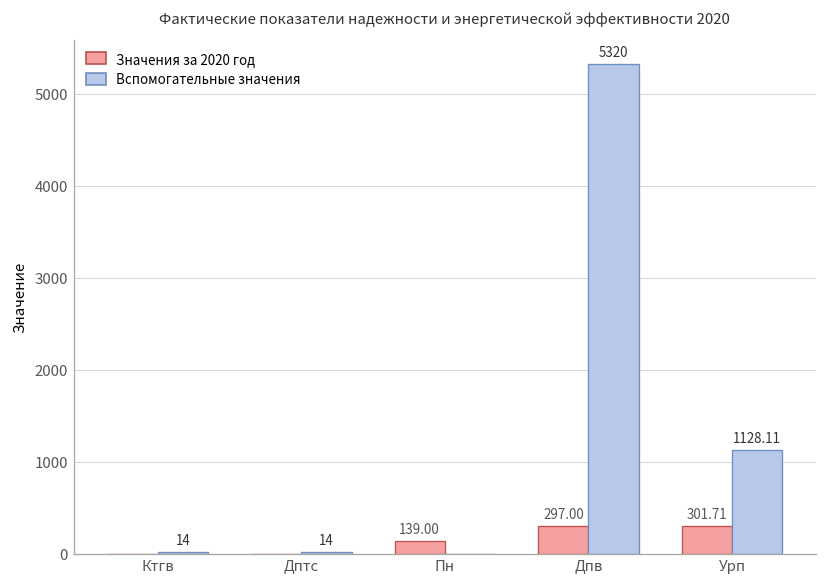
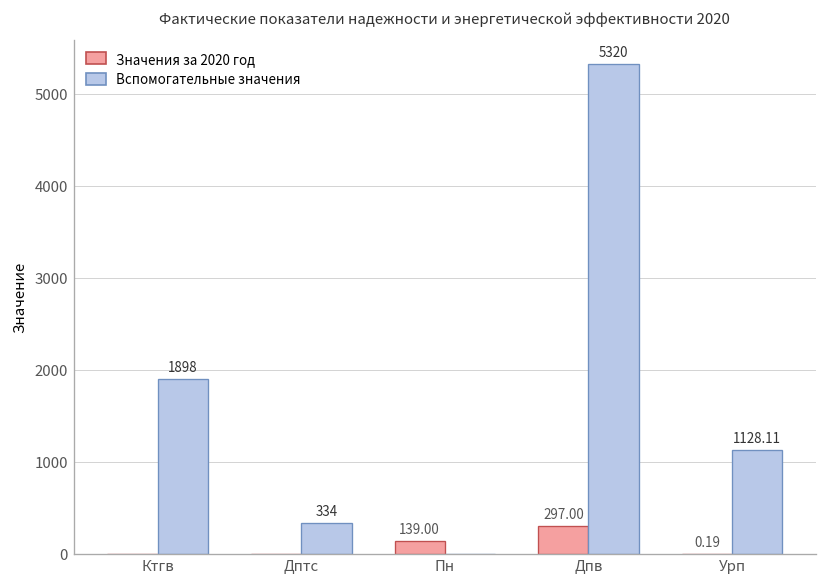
  {
    "Значения за 2020 год": {
      "Пн": 139.00,
      "Дпв": 297.00,
-     "Урп": 301.71
+     "Урп": 0.19
    },
    "Вспомогательные значения": {
-     "Ктгв": 14,
-     "Дптс": 14,
+     "Ктгв": 1898,
+     "Дптс": 334,
      "Дпв": 5320,
      "Урп": 1128.11
    }
  }
